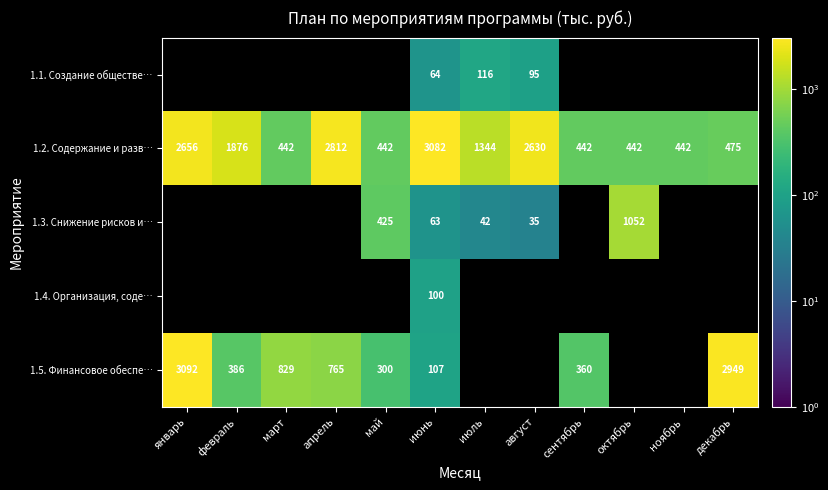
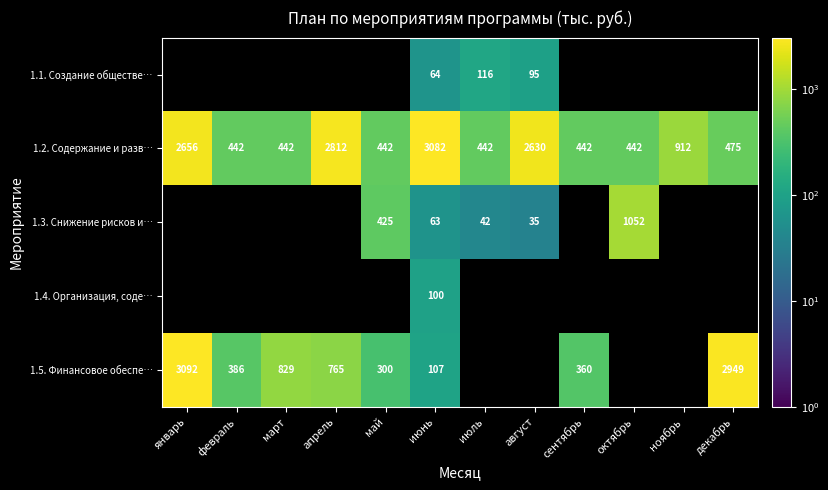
  {
    "1.1. Создание обществе…": {
      "июнь": 64,
      "июль": 116,
      "август": 95
    },
    "1.2. Содержание и разв…": {
      "январь": 2656,
-     "февраль": 1876,
+     "февраль": 442,
      "март": 442,
      "апрель": 2812,
      "май": 442,
      "июнь": 3082,
-     "июль": 1344,
+     "июль": 442,
      "август": 2630,
      "сентябрь": 442,
      "октябрь": 442,
-     "ноябрь": 442,
+     "ноябрь": 912,
      "декабрь": 475
    },
    "1.3. Снижение рисков и…": {
      "май": 425,
      "июнь": 63,
      "июль": 42,
      "август": 35,
      "октябрь": 1052
    },
    "1.4. Организация, соде…": {
      "июнь": 100
    },
    "1.5. Финансовое обеспе…": {
      "январь": 3092,
      "февраль": 386,
      "март": 829,
      "апрель": 765,
      "май": 300,
      "июнь": 107,
      "сентябрь": 360,
      "декабрь": 2949
    }
  }
